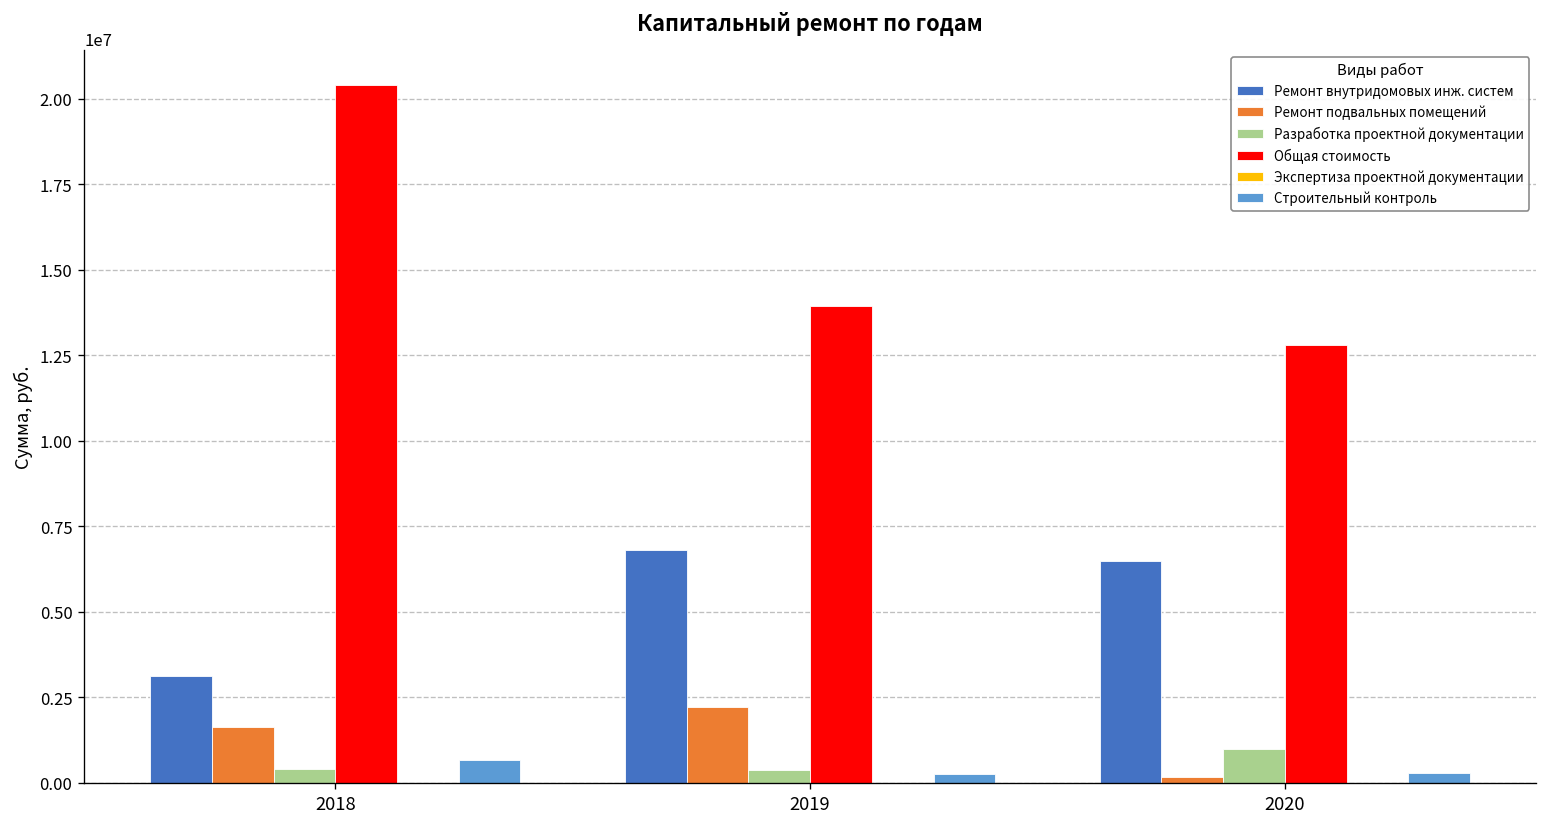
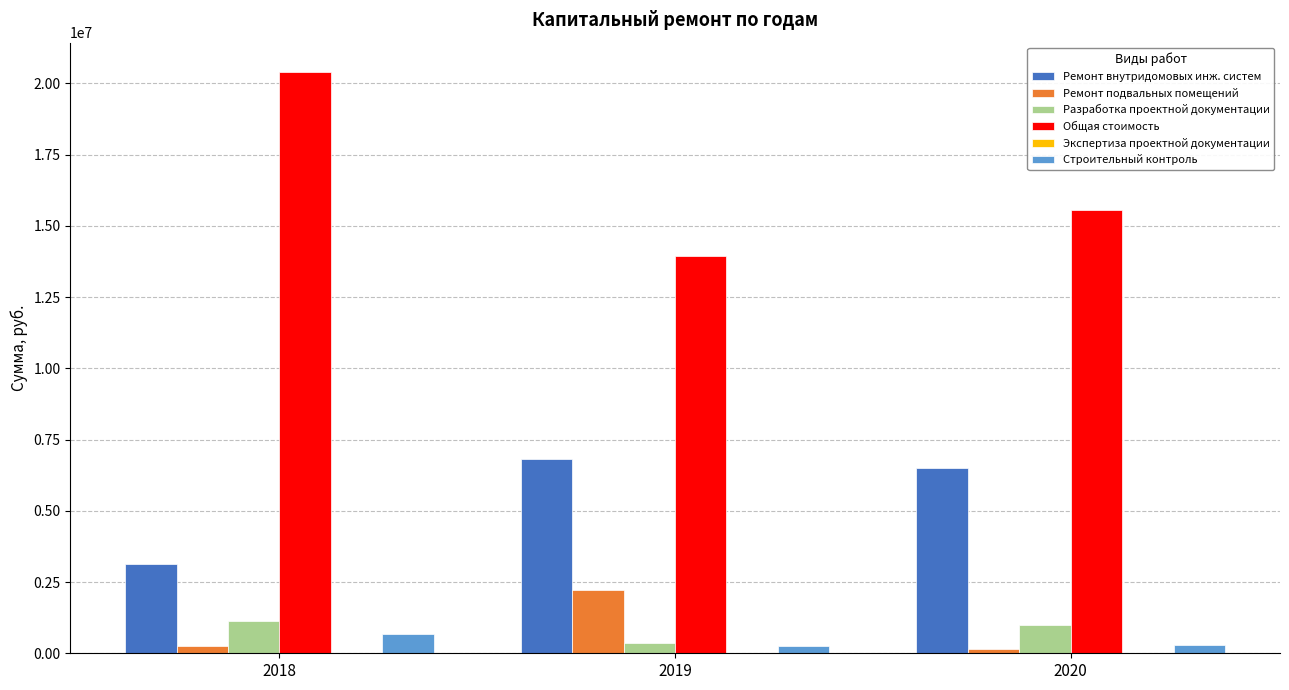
  {
    "Ремонт подвальных помещений": {
-     "2018": 1600000,
+     "2018": 300000,
      "2019": 2200000,
      "2020": 200000
    },
    "Разработка проектной документации": {
-     "2018": 400000,
+     "2018": 1100000,
      "2019": 400000,
      "2020": 1000000
    },
    "Общая стоимость": {
      "2018": 20400000,
      "2019": 14000000,
-     "2020": 12800000
+     "2020": 15600000
    },
    "Экспертиза проектной документации": {
      "2018": 0,
      "2019": 0,
      "2020": 0
    }
  }
